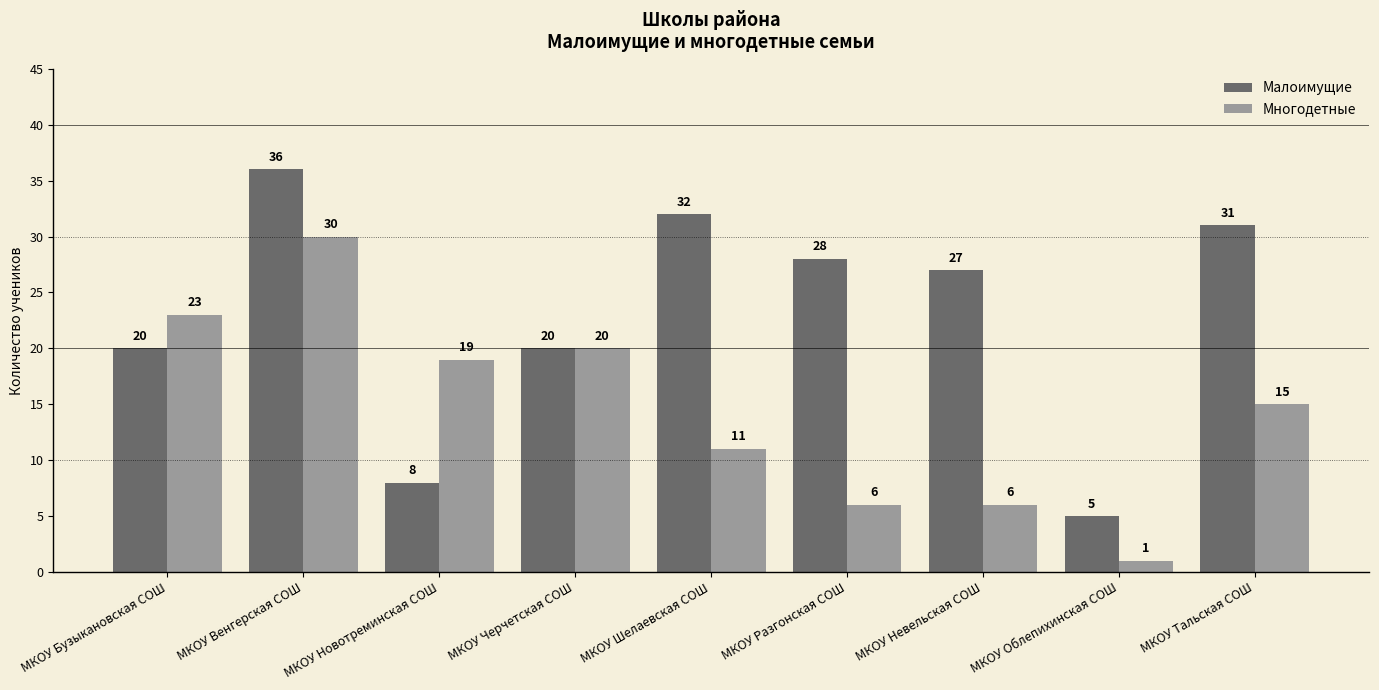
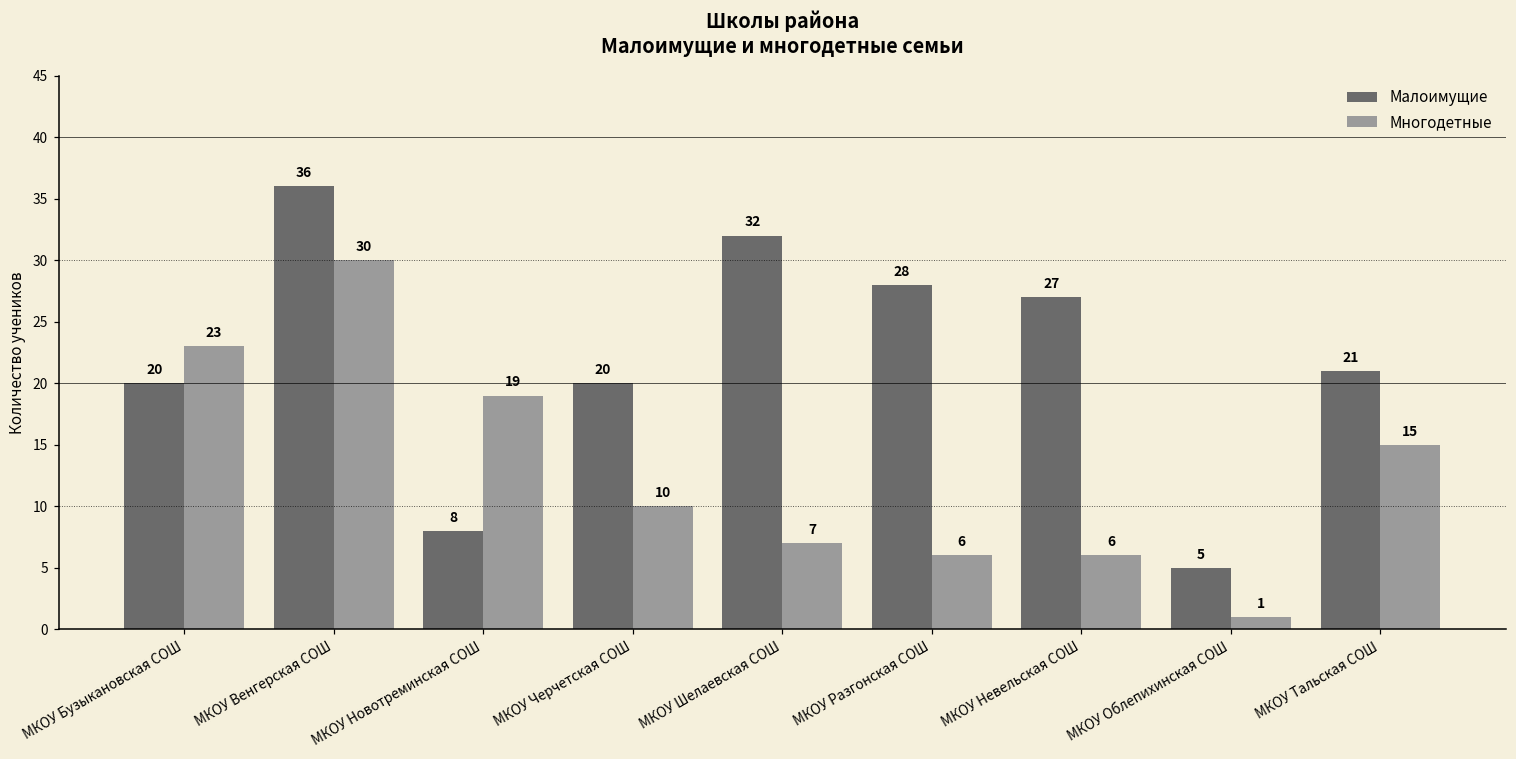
  {
    "Малоимущие": {
      "МКОУ Бузыкановская СОШ": 20,
      "МКОУ Венгерская СОШ": 36,
      "МКОУ Новотреминская СОШ": 8,
      "МКОУ Черчетская СОШ": 20,
      "МКОУ Шелаевская СОШ": 32,
      "МКОУ Разгонская СОШ": 28,
      "МКОУ Невельская СОШ": 27,
      "МКОУ Облепихинская СОШ": 5,
-     "МКОУ Тальская СОШ": 31
+     "МКОУ Тальская СОШ": 21
    },
    "Многодетные": {
      "МКОУ Бузыкановская СОШ": 23,
      "МКОУ Венгерская СОШ": 30,
      "МКОУ Новотреминская СОШ": 19,
-     "МКОУ Черчетская СОШ": 20,
-     "МКОУ Шелаевская СОШ": 11,
+     "МКОУ Черчетская СОШ": 10,
+     "МКОУ Шелаевская СОШ": 7,
      "МКОУ Разгонская СОШ": 6,
      "МКОУ Невельская СОШ": 6,
      "МКОУ Облепихинская СОШ": 1,
      "МКОУ Тальская СОШ": 15
    }
  }
